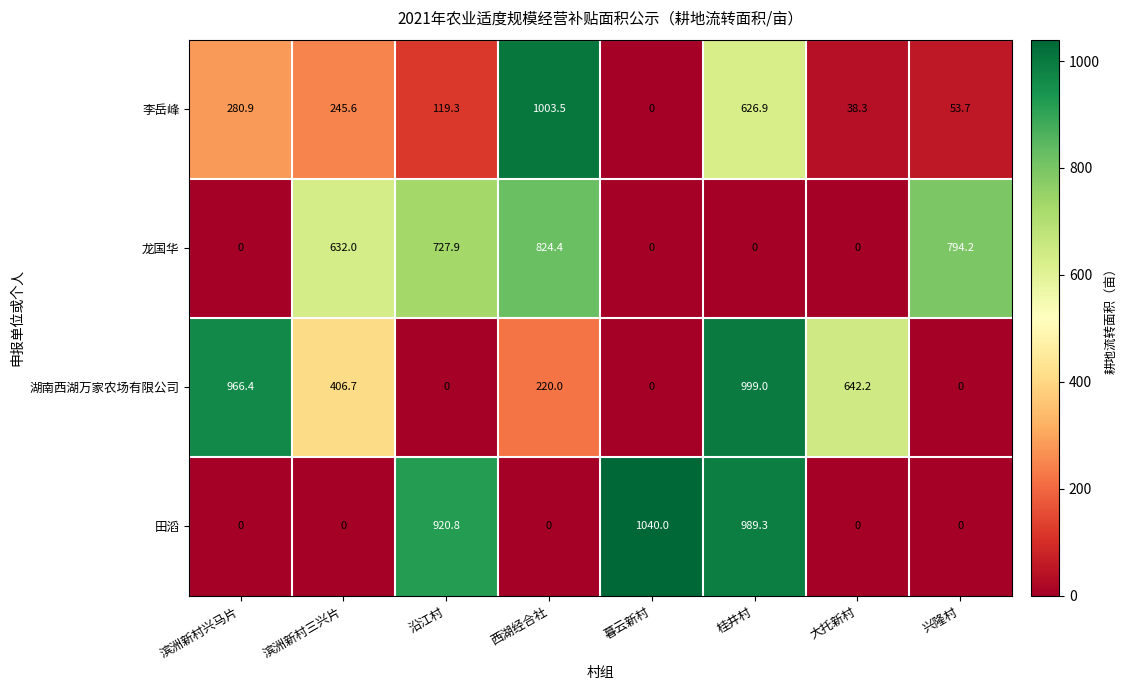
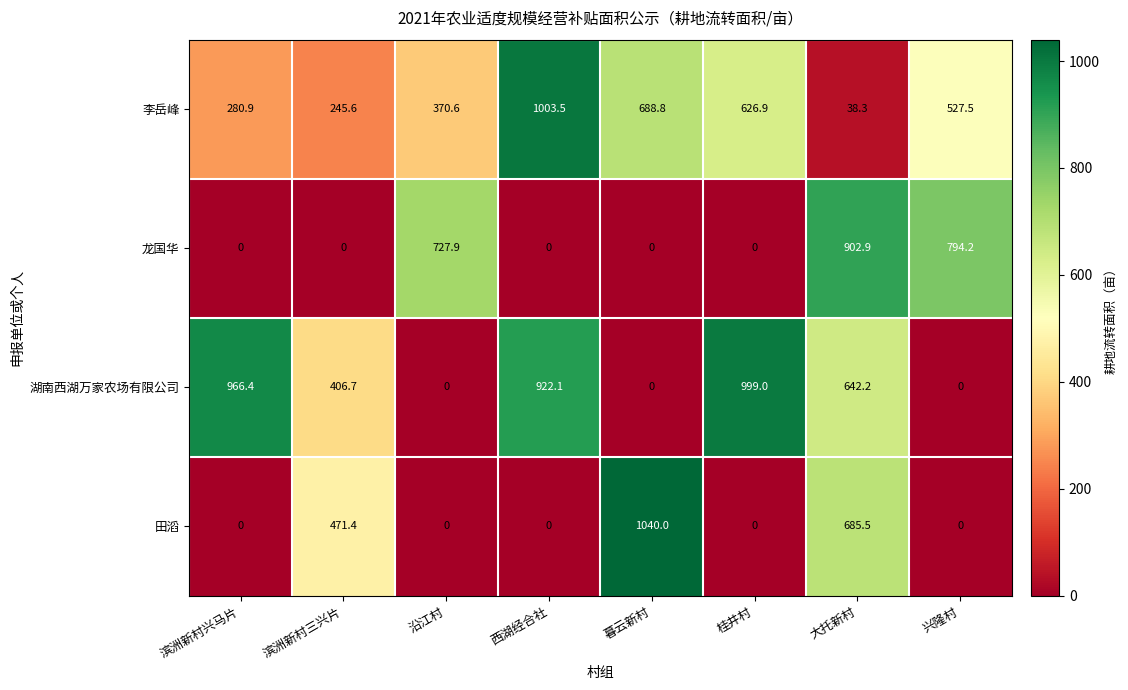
  {
    "李岳峰": {
      "滨洲新村兴马片": 280.9,
      "滨洲新村三兴片": 245.6,
-     "沿江村": 119.3,
+     "沿江村": 370.6,
      "西湖经合社": 1003.5,
-     "暮云新村": 0,
+     "暮云新村": 688.8,
      "桂井村": 626.9,
      "大托新村": 38.3,
-     "兴隆村": 53.7
+     "兴隆村": 527.5
    },
    "龙国华": {
      "滨洲新村兴马片": 0,
-     "滨洲新村三兴片": 632.0,
+     "滨洲新村三兴片": 0,
      "沿江村": 727.9,
-     "西湖经合社": 824.4,
+     "西湖经合社": 0,
      "暮云新村": 0,
      "桂井村": 0,
-     "大托新村": 0,
+     "大托新村": 902.9,
      "兴隆村": 794.2
    },
    "湖南西湖万家农场有限公司": {
      "滨洲新村兴马片": 966.4,
      "滨洲新村三兴片": 406.7,
      "沿江村": 0,
-     "西湖经合社": 220.0,
+     "西湖经合社": 922.1,
      "暮云新村": 0,
      "桂井村": 999.0,
      "大托新村": 642.2,
      "兴隆村": 0
    },
    "田滔": {
      "滨洲新村兴马片": 0,
-     "滨洲新村三兴片": 0,
-     "沿江村": 920.8,
+     "滨洲新村三兴片": 471.4,
+     "沿江村": 0,
      "西湖经合社": 0,
      "暮云新村": 1040.0,
-     "桂井村": 989.3,
-     "大托新村": 0,
+     "桂井村": 0,
+     "大托新村": 685.5,
      "兴隆村": 0
    }
  }
